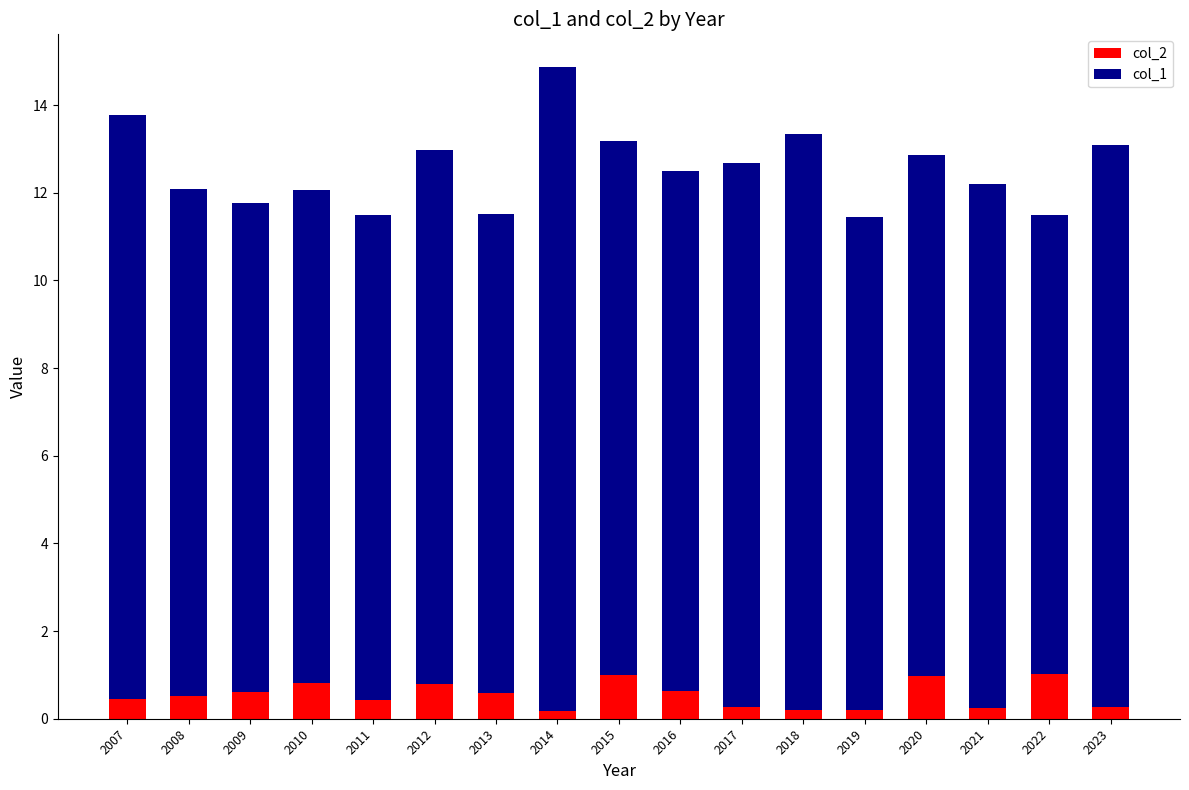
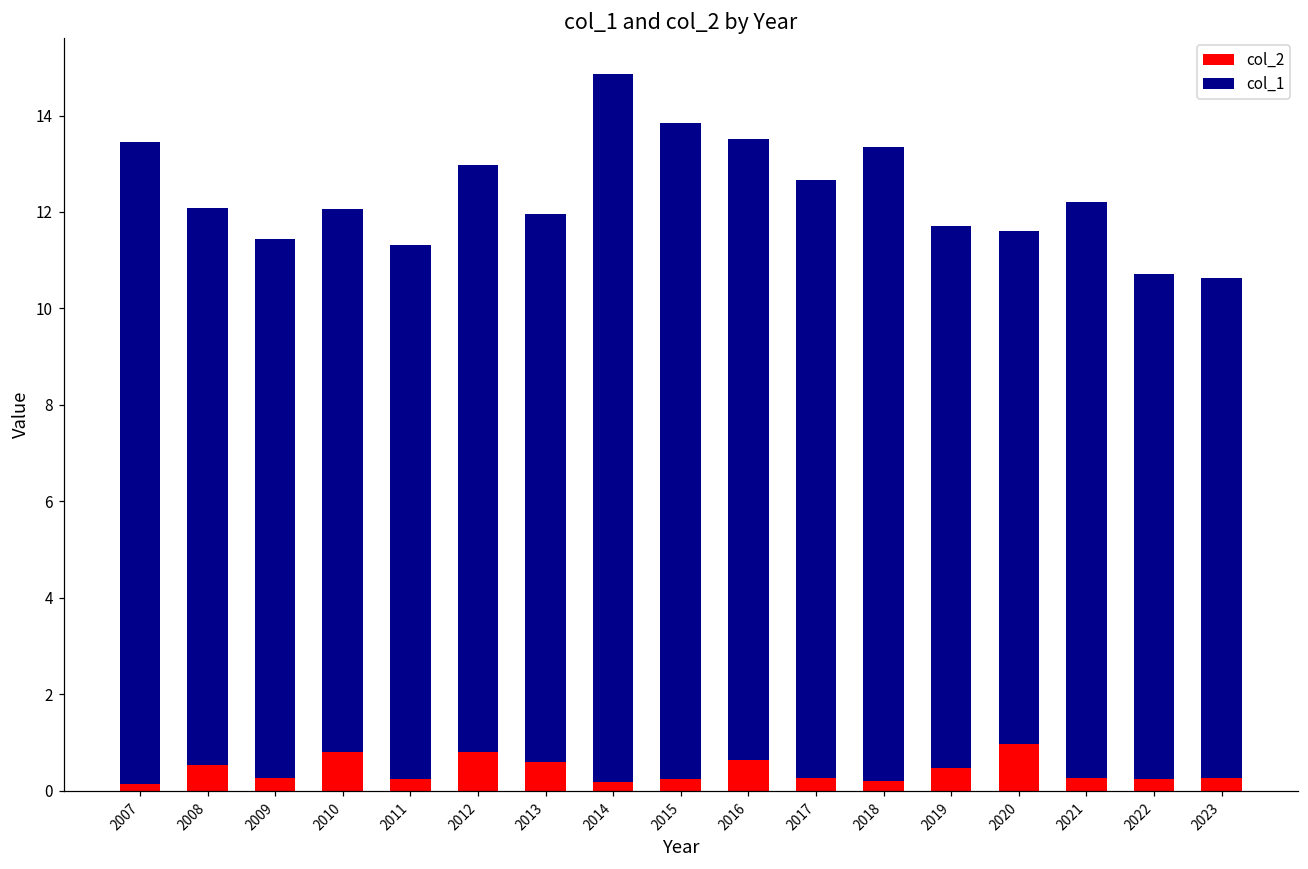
  {
    "col_2": {
-     "2007": 0.5,
+     "2007": 0.1,
      "2008": 0.5,
-     "2009": 0.6,
+     "2009": 0.3,
      "2010": 0.8,
-     "2011": 0.4,
+     "2011": 0.2,
      "2012": 0.8,
      "2013": 0.6,
      "2014": 0.2,
-     "2015": 1.0,
+     "2015": 0.2,
      "2016": 0.6,
      "2017": 0.3,
      "2018": 0.2,
-     "2019": 0.2,
+     "2019": 0.5,
      "2020": 1.0,
      "2021": 0.3,
-     "2022": 1.0,
+     "2022": 0.2,
      "2023": 0.3
    },
    "col_1": {
      "2007": 13.3,
      "2008": 11.6,
      "2009": 11.2,
      "2010": 11.3,
      "2011": 11.1,
      "2012": 12.2,
-     "2013": 10.9,
+     "2013": 11.4,
      "2014": 14.7,
-     "2015": 12.2,
-     "2016": 11.8,
+     "2015": 13.6,
+     "2016": 12.9,
      "2017": 12.4,
      "2018": 13.1,
      "2019": 11.2,
-     "2020": 11.9,
+     "2020": 10.6,
      "2021": 11.9,
      "2022": 10.5,
-     "2023": 12.8
+     "2023": 10.4
    }
  }
